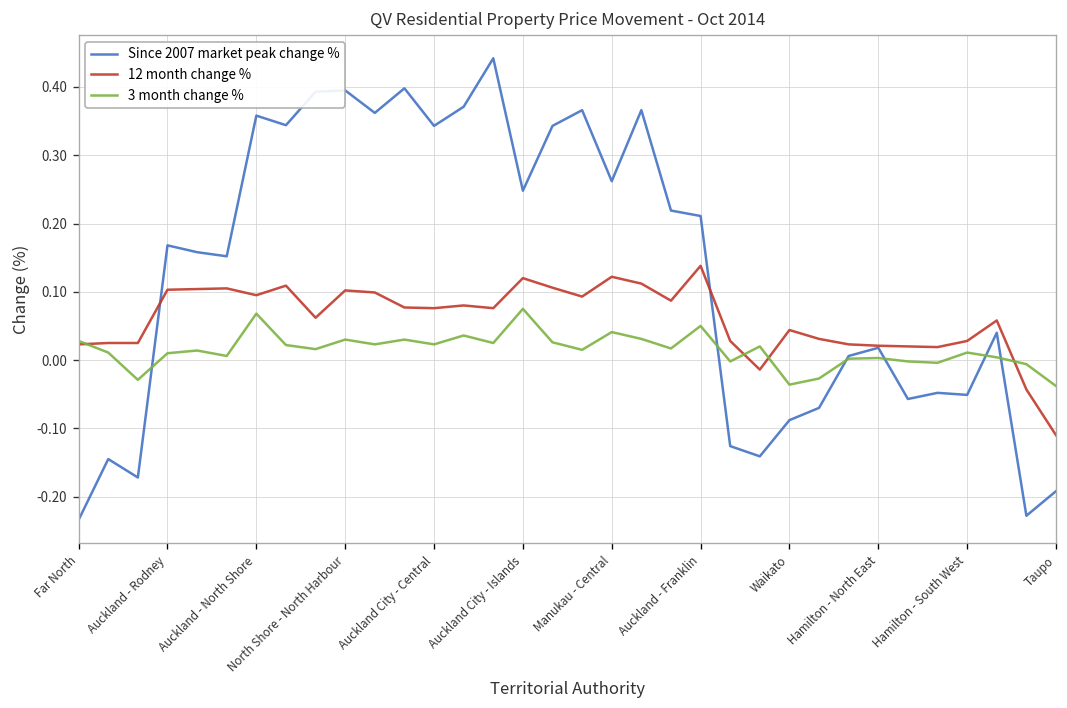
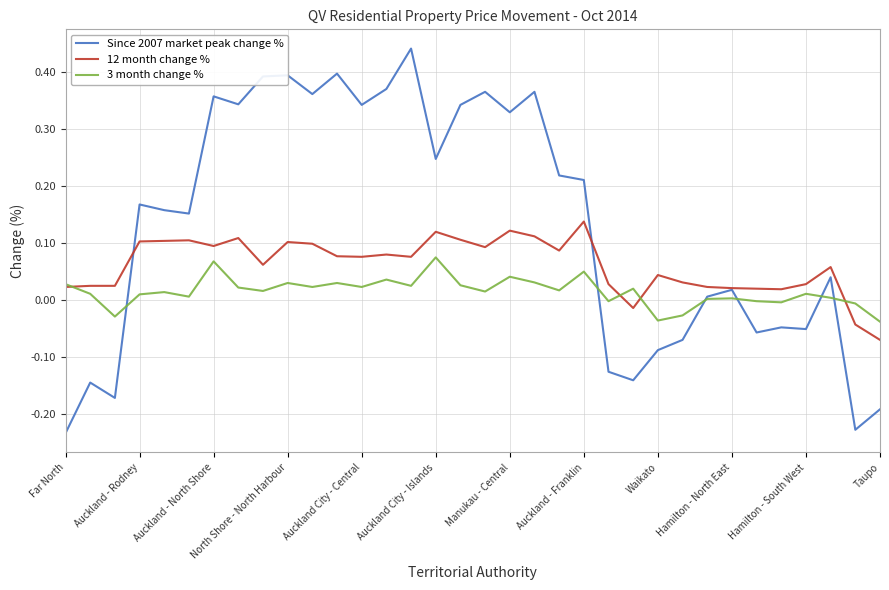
  {
    "Since 2007 market peak change %": {
      "Far North": -0.23,
      "Auckland - Rodney": 0.17,
      "Auckland - North Shore": 0.36,
      "Auckland City - Central": 0.34,
      "Auckland City - Islands": 0.25,
-     "Manukau - Central": 0.26,
+     "Manukau - Central": 0.33,
      "Auckland - Franklin": 0.21,
      "Waikato": -0.09,
      "Hamilton - South West": -0.05,
      "Taupo": -0.19
    },
    "12 month change %": {
      "Far North": 0.02,
      "Auckland - Rodney": 0.10,
      "Auckland - North Shore": 0.10,
      "North Shore - North Harbour": 0.10,
      "Auckland City - Central": 0.08,
      "Auckland City - Islands": 0.12,
      "Manukau - Central": 0.12,
      "Auckland - Franklin": 0.14,
      "Waikato": 0.04,
      "Hamilton - South West": 0.03,
-     "Taupo": -0.11
+     "Taupo": -0.07
    },
    "3 month change %": {
      "Far North": 0.03,
      "Auckland - Rodney": 0.01,
      "Auckland - North Shore": 0.07,
      "North Shore - North Harbour": 0.03,
      "Auckland City - Central": 0.02,
      "Auckland City - Islands": 0.08,
      "Manukau - Central": 0.04,
      "Auckland - Franklin": 0.05,
      "Waikato": -0.04,
      "Hamilton - North East": 0.00,
      "Hamilton - South West": 0.01,
      "Taupo": -0.04
    }
  }
